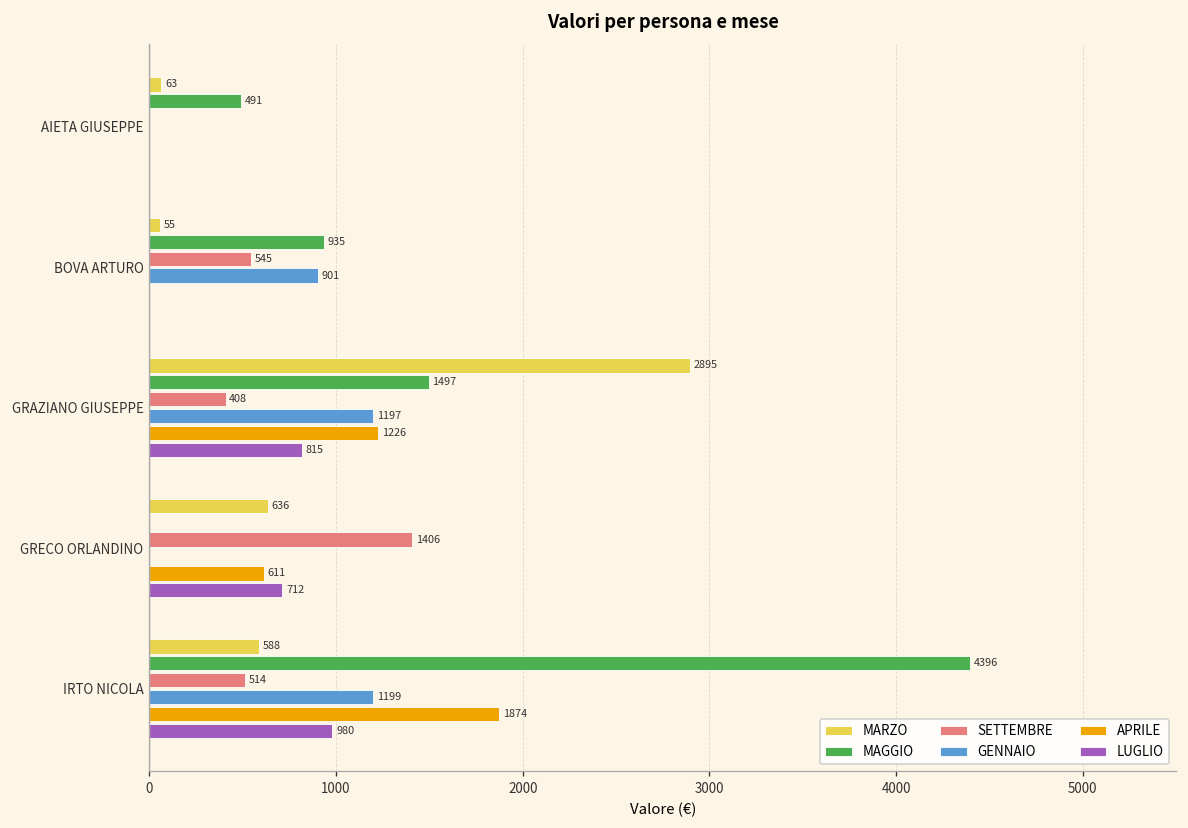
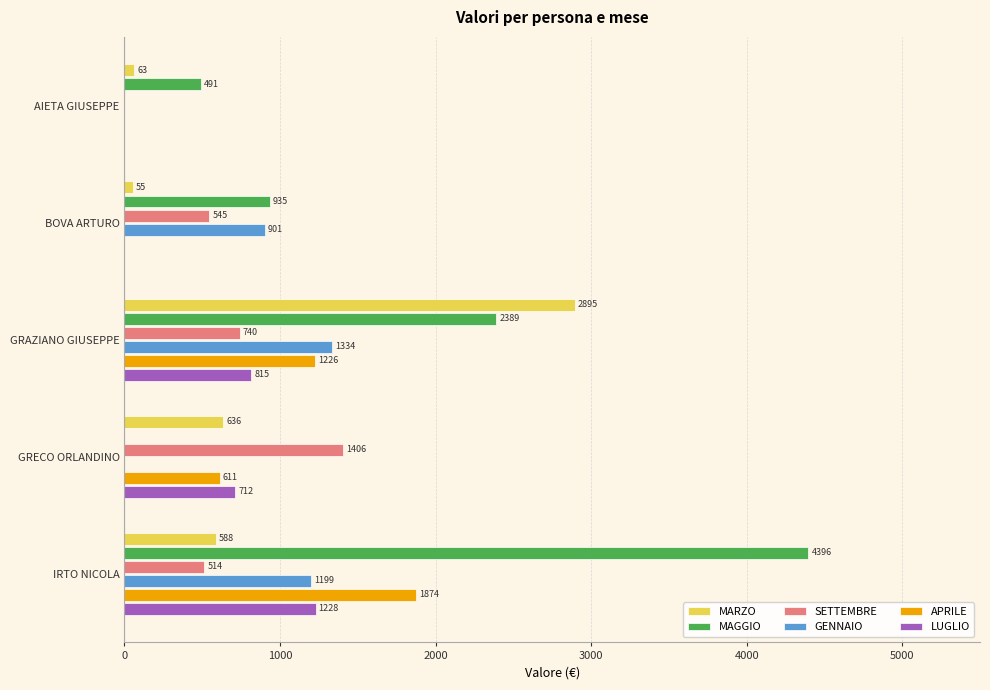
  {
    "MARZO": {
      "AIETA GIUSEPPE": 63,
      "BOVA ARTURO": 55,
      "GRAZIANO GIUSEPPE": 2895,
      "GRECO ORLANDINO": 636,
      "IRTO NICOLA": 588
    },
    "MAGGIO": {
      "AIETA GIUSEPPE": 491,
      "BOVA ARTURO": 935,
-     "GRAZIANO GIUSEPPE": 1497,
+     "GRAZIANO GIUSEPPE": 2389,
      "IRTO NICOLA": 4396
    },
    "SETTEMBRE": {
      "BOVA ARTURO": 545,
-     "GRAZIANO GIUSEPPE": 408,
+     "GRAZIANO GIUSEPPE": 740,
      "GRECO ORLANDINO": 1406,
      "IRTO NICOLA": 514
    },
    "GENNAIO": {
      "BOVA ARTURO": 901,
-     "GRAZIANO GIUSEPPE": 1197,
+     "GRAZIANO GIUSEPPE": 1334,
      "IRTO NICOLA": 1199
    },
    "APRILE": {
      "GRAZIANO GIUSEPPE": 1226,
      "GRECO ORLANDINO": 611,
      "IRTO NICOLA": 1874
    },
    "LUGLIO": {
      "GRAZIANO GIUSEPPE": 815,
      "GRECO ORLANDINO": 712,
-     "IRTO NICOLA": 980
+     "IRTO NICOLA": 1228
    }
  }
